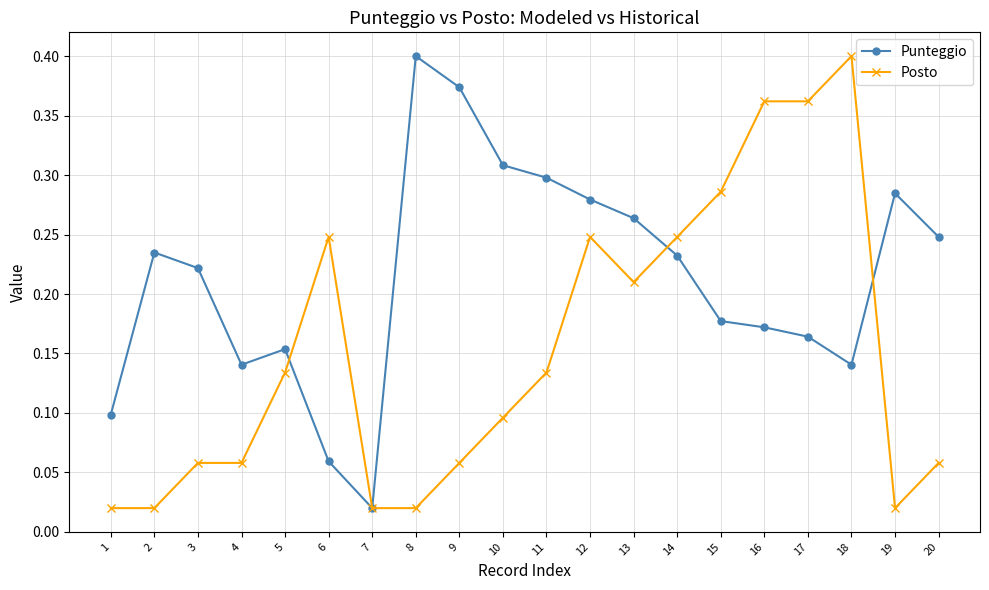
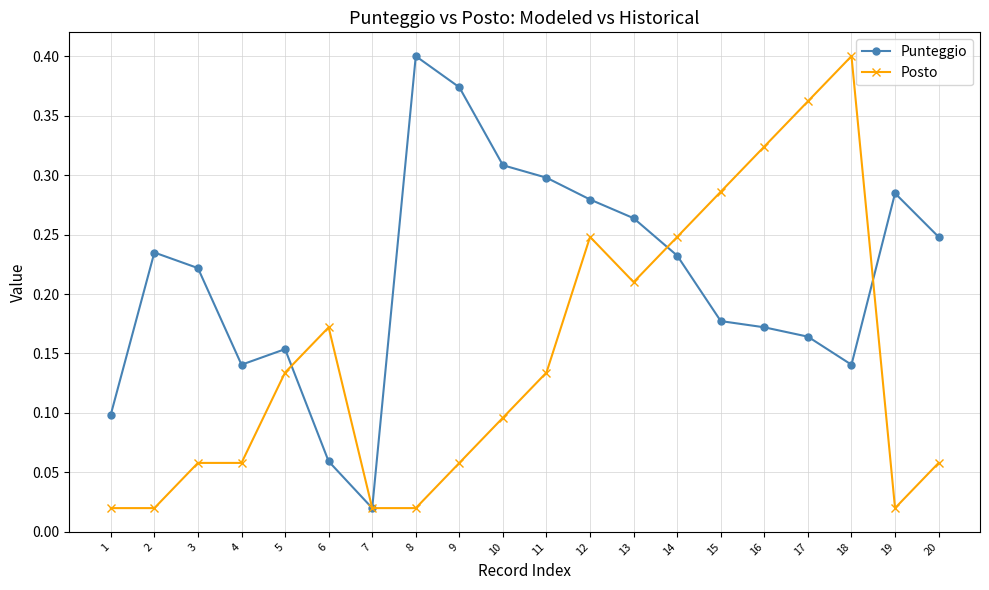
  {
    "Punteggio": {
      "1": 0.099,
      "2": 0.235,
      "3": 0.222,
      "4": 0.141,
      "5": 0.154,
      "6": 0.059,
      "8": 0.400,
      "9": 0.374,
      "10": 0.308,
      "11": 0.298,
      "12": 0.279,
      "13": 0.264,
      "14": 0.232,
      "15": 0.177,
      "16": 0.172,
      "17": 0.164,
      "18": 0.141,
      "19": 0.285,
      "20": 0.248
    },
    "Posto": {
      "1": 0.020,
      "2": 0.020,
      "3": 0.058,
      "4": 0.058,
      "5": 0.134,
-     "6": 0.248,
+     "6": 0.172,
      "8": 0.020,
      "9": 0.058,
      "10": 0.096,
      "11": 0.134,
      "12": 0.248,
      "13": 0.210,
      "14": 0.248,
      "15": 0.286,
-     "16": 0.362,
+     "16": 0.324,
      "17": 0.362,
      "18": 0.400,
      "19": 0.020,
      "20": 0.058
    }
  }
